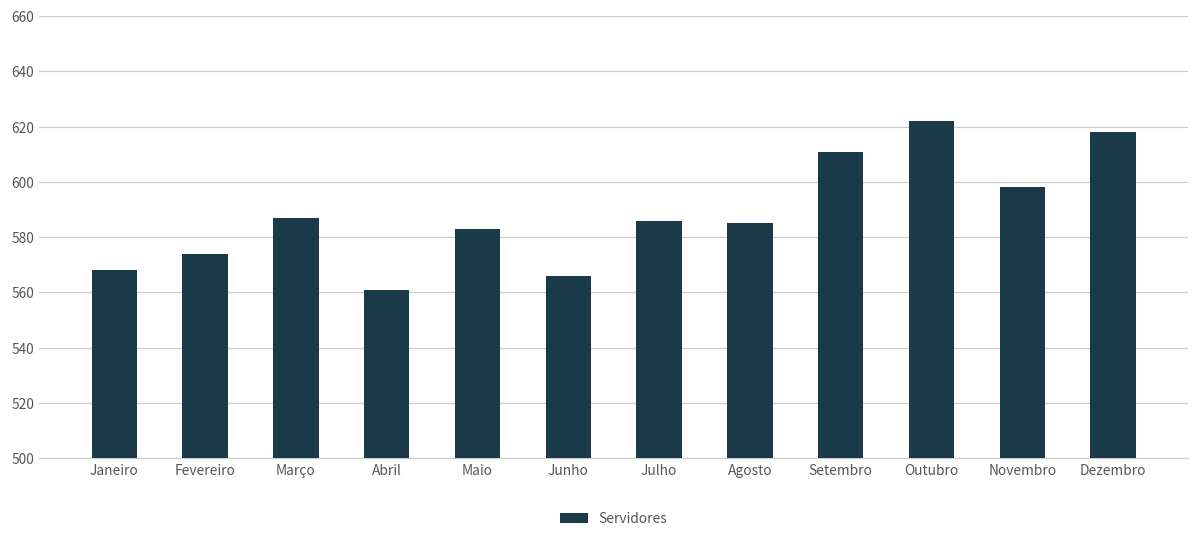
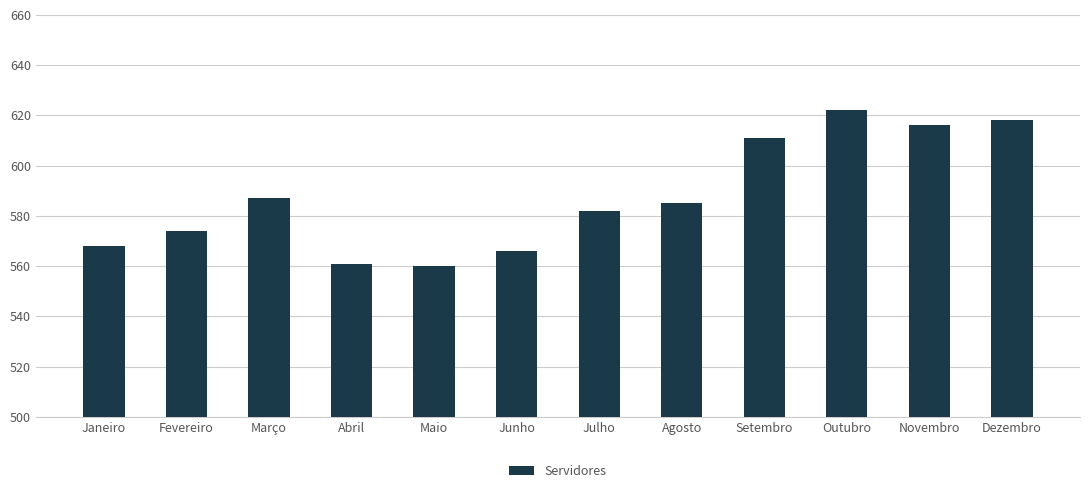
  {
    "Janeiro": 568,
    "Fevereiro": 574,
    "Março": 587,
    "Abril": 561,
-   "Maio": 583,
+   "Maio": 560,
    "Junho": 566,
-   "Julho": 586,
+   "Julho": 582,
    "Agosto": 585,
    "Setembro": 611,
    "Outubro": 622,
-   "Novembro": 598,
+   "Novembro": 616,
    "Dezembro": 618
  }
